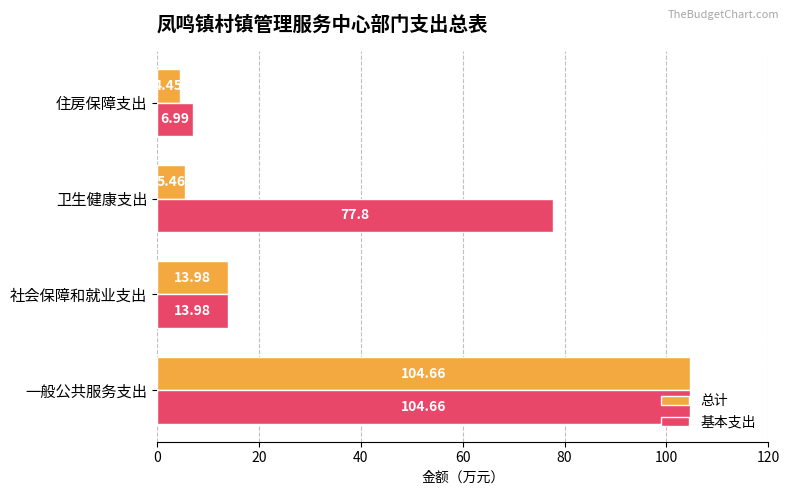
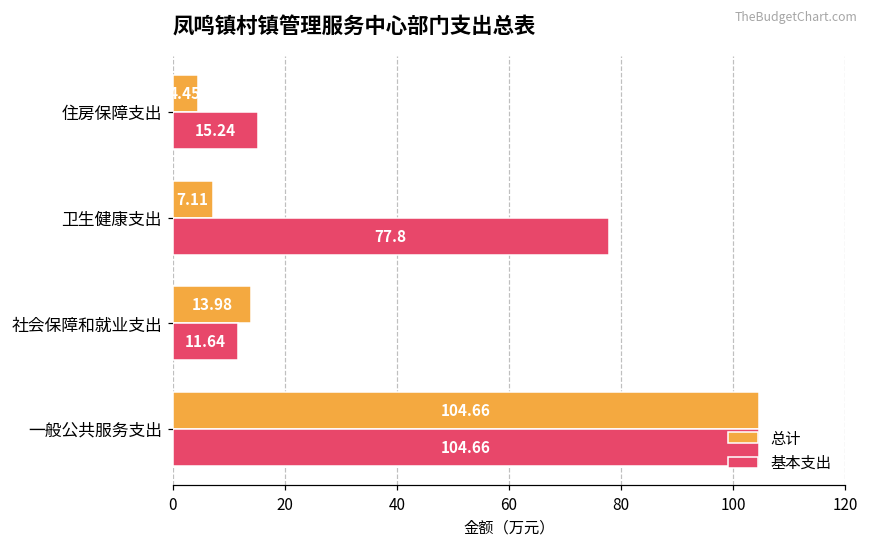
  {
    "总计": {
      "住房保障支出": 4.45,
-     "卫生健康支出": 5.46,
+     "卫生健康支出": 7.11,
      "社会保障和就业支出": 13.98,
      "一般公共服务支出": 104.66
    },
    "基本支出": {
-     "住房保障支出": 6.99,
+     "住房保障支出": 15.24,
      "卫生健康支出": 77.8,
-     "社会保障和就业支出": 13.98,
+     "社会保障和就业支出": 11.64,
      "一般公共服务支出": 104.66
    }
  }
